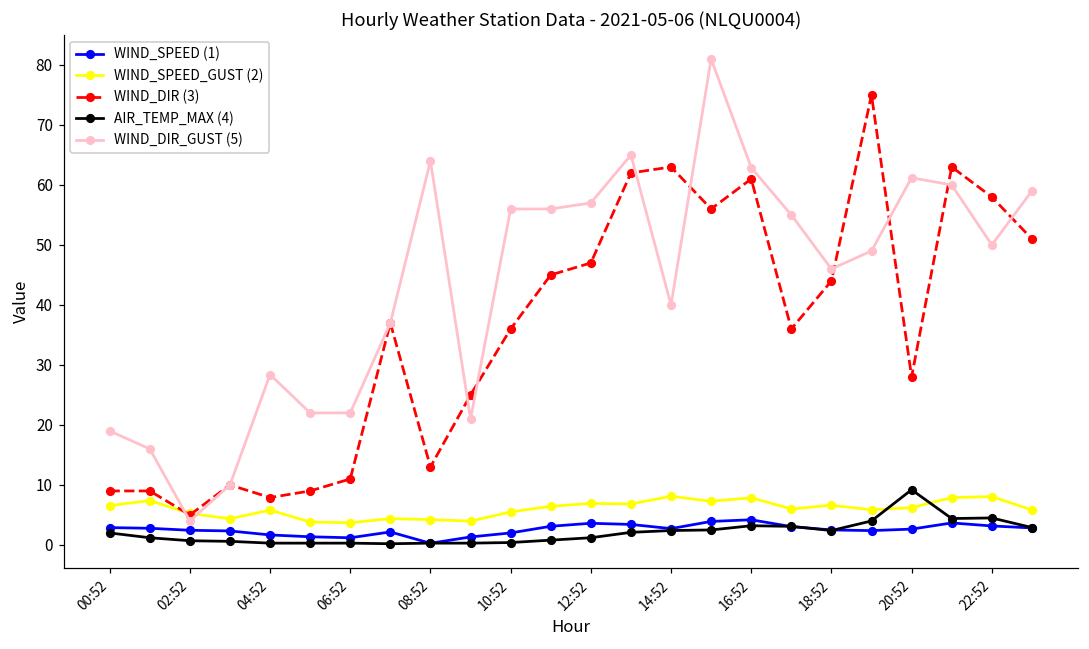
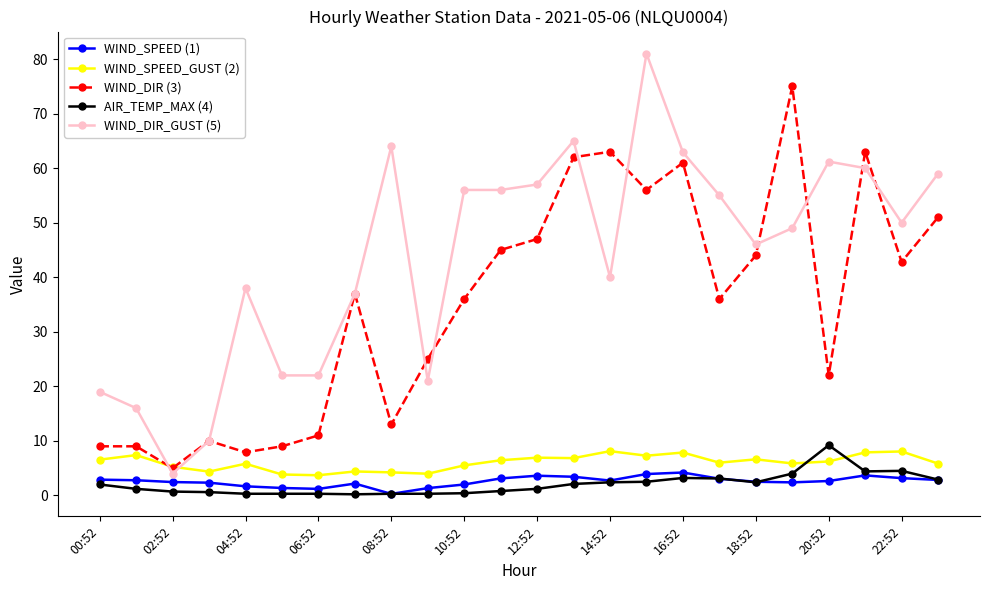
  {
    "WIND_SPEED (1)": {
      "00:52": 3,
      "02:52": 2,
      "04:52": 2,
      "06:52": 1,
      "10:52": 2,
      "12:52": 4,
      "16:52": 4,
      "20:52": 3,
      "22:52": 3
    },
    "WIND_SPEED_GUST (2)": {
      "00:52": 7,
      "04:52": 6,
      "06:52": 4,
      "08:52": 4,
      "10:52": 6,
      "12:52": 7,
      "14:52": 8,
      "16:52": 8,
      "18:52": 7,
      "20:52": 6,
      "22:52": 8
    },
    "WIND_DIR (3)": {
      "00:52": 9,
      "04:52": 8,
      "06:52": 11,
      "08:52": 13,
      "10:52": 36,
      "12:52": 47,
      "14:52": 63,
      "16:52": 61,
      "18:52": 44,
-     "20:52": 28,
-     "22:52": 58
+     "20:52": 22,
+     "22:52": 43
    },
    "AIR_TEMP_MAX (4)": {
      "00:52": 2,
      "02:52": 1,
      "04:52": 0,
      "06:52": 0,
      "10:52": 0,
      "12:52": 1,
      "16:52": 3,
      "20:52": 9,
      "22:52": 5
    },
    "WIND_DIR_GUST (5)": {
      "00:52": 19,
      "02:52": 4,
-     "04:52": 28,
+     "04:52": 38,
      "06:52": 22,
      "08:52": 64,
      "10:52": 56,
      "12:52": 57,
      "14:52": 40,
      "16:52": 63,
      "18:52": 46,
      "20:52": 61,
      "22:52": 50
    }
  }
